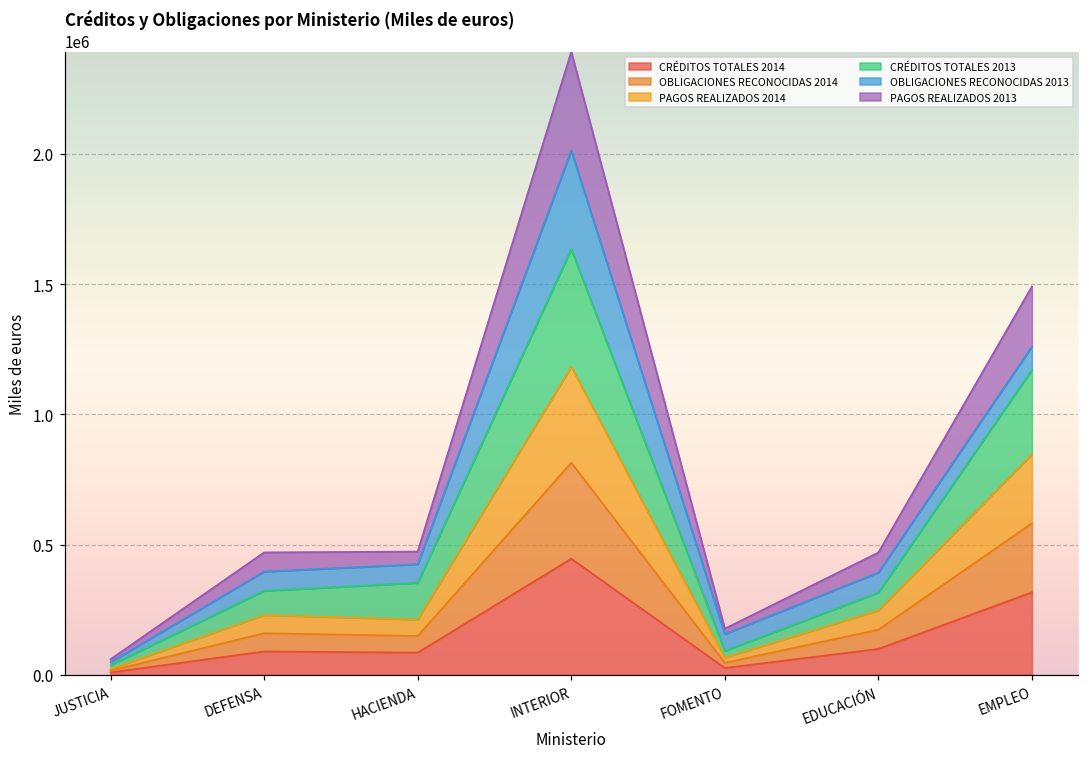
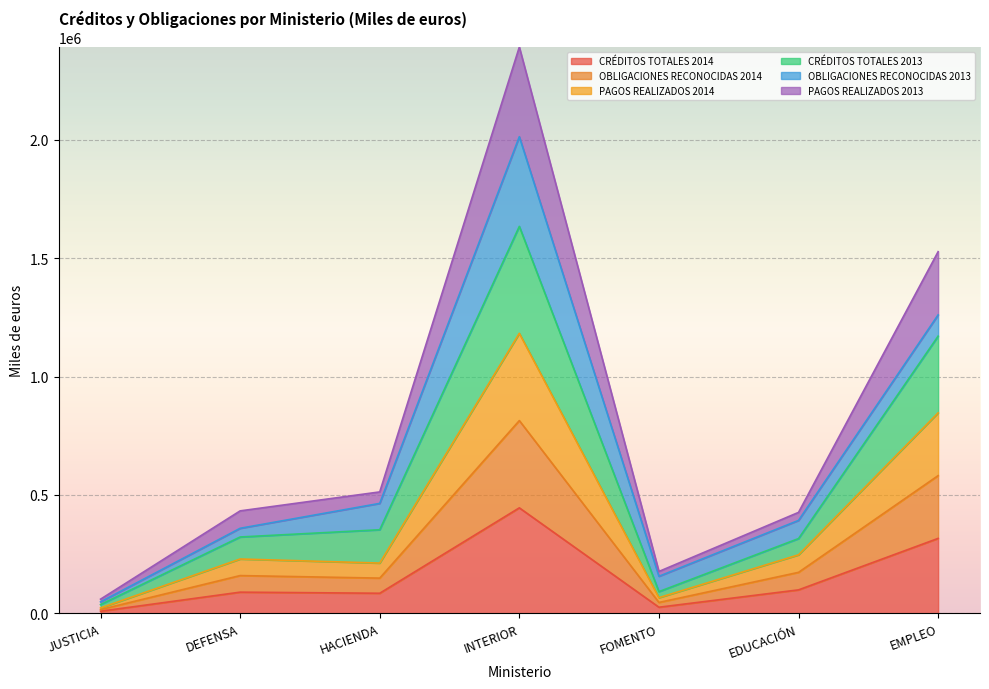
  {
    "CRÉDITOS TOTALES 2013": {
      "JUSTICIA": 10000,
      "DEFENSA": 90000,
      "HACIENDA": 140000,
      "INTERIOR": 450000,
      "FOMENTO": 30000,
      "EDUCACIÓN": 70000,
      "EMPLEO": 320000
    },
    "OBLIGACIONES RECONOCIDAS 2013": {
      "JUSTICIA": 10000,
-     "DEFENSA": 70000,
-     "HACIENDA": 70000,
+     "DEFENSA": 40000,
+     "HACIENDA": 110000,
      "INTERIOR": 380000,
      "FOMENTO": 60000,
      "EDUCACIÓN": 80000,
      "EMPLEO": 90000
    },
    "PAGOS REALIZADOS 2013": {
      "JUSTICIA": 10000,
      "DEFENSA": 70000,
      "HACIENDA": 50000,
      "INTERIOR": 380000,
      "FOMENTO": 20000,
-     "EDUCACIÓN": 80000,
-     "EMPLEO": 230000
+     "EDUCACIÓN": 30000,
+     "EMPLEO": 270000
    }
  }
